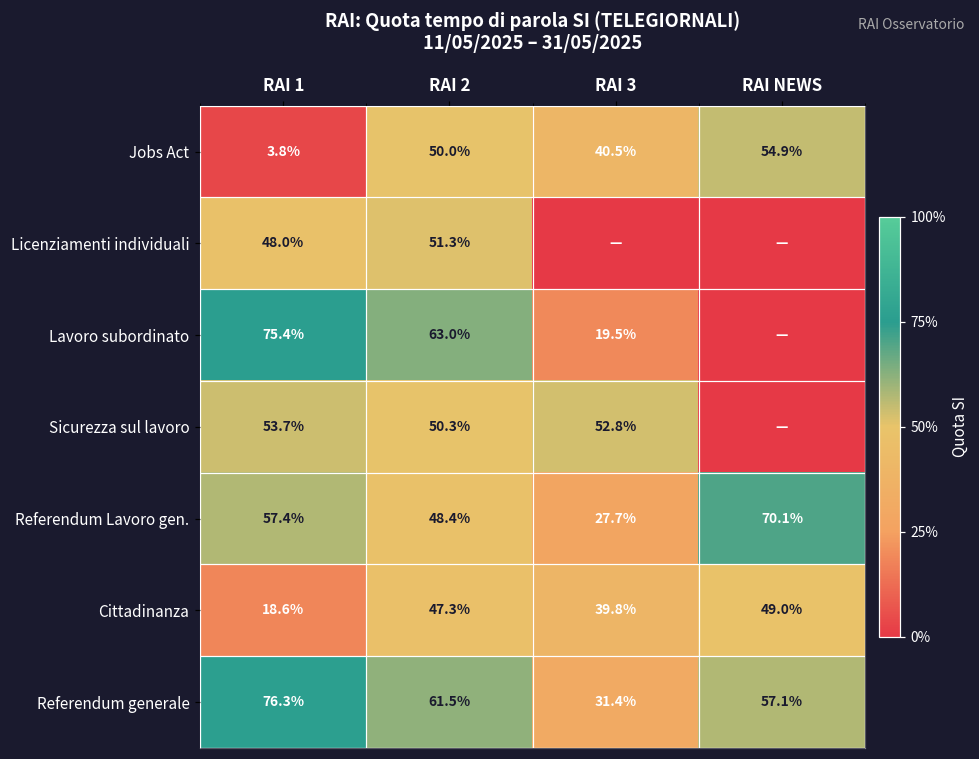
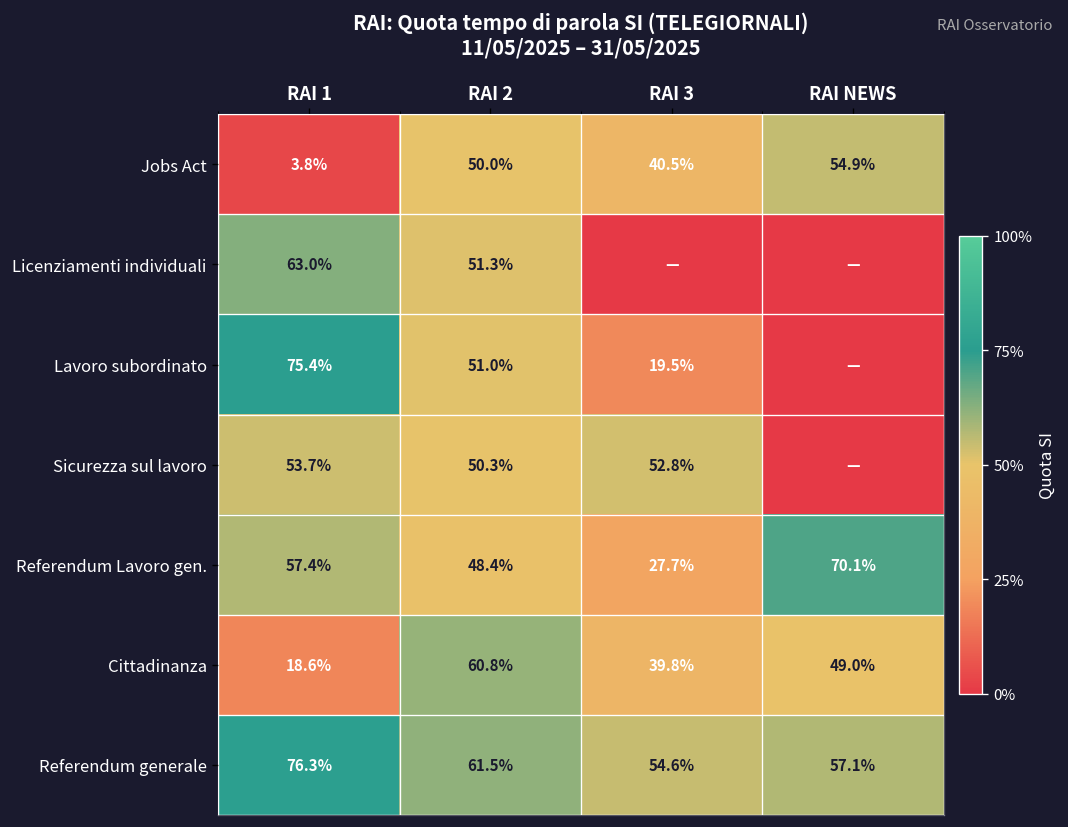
  {
    "Jobs Act": {
      "RAI 1": "3.8%",
      "RAI 2": "50.0%",
      "RAI 3": "40.5%",
      "RAI NEWS": "54.9%"
    },
    "Licenziamenti individuali": {
-     "RAI 1": "48.0%",
+     "RAI 1": "63.0%",
      "RAI 2": "51.3%"
    },
    "Lavoro subordinato": {
      "RAI 1": "75.4%",
-     "RAI 2": "63.0%",
+     "RAI 2": "51.0%",
      "RAI 3": "19.5%"
    },
    "Sicurezza sul lavoro": {
      "RAI 1": "53.7%",
      "RAI 2": "50.3%",
      "RAI 3": "52.8%"
    },
    "Referendum Lavoro gen.": {
      "RAI 1": "57.4%",
      "RAI 2": "48.4%",
      "RAI 3": "27.7%",
      "RAI NEWS": "70.1%"
    },
    "Cittadinanza": {
      "RAI 1": "18.6%",
-     "RAI 2": "47.3%",
+     "RAI 2": "60.8%",
      "RAI 3": "39.8%",
      "RAI NEWS": "49.0%"
    },
    "Referendum generale": {
      "RAI 1": "76.3%",
      "RAI 2": "61.5%",
-     "RAI 3": "31.4%",
+     "RAI 3": "54.6%",
      "RAI NEWS": "57.1%"
    }
  }
